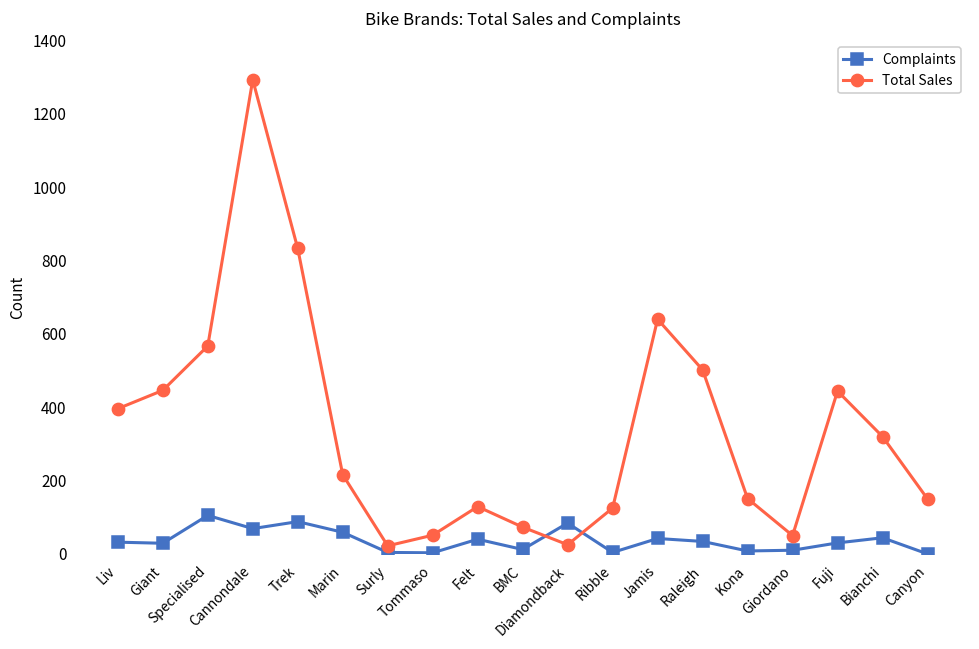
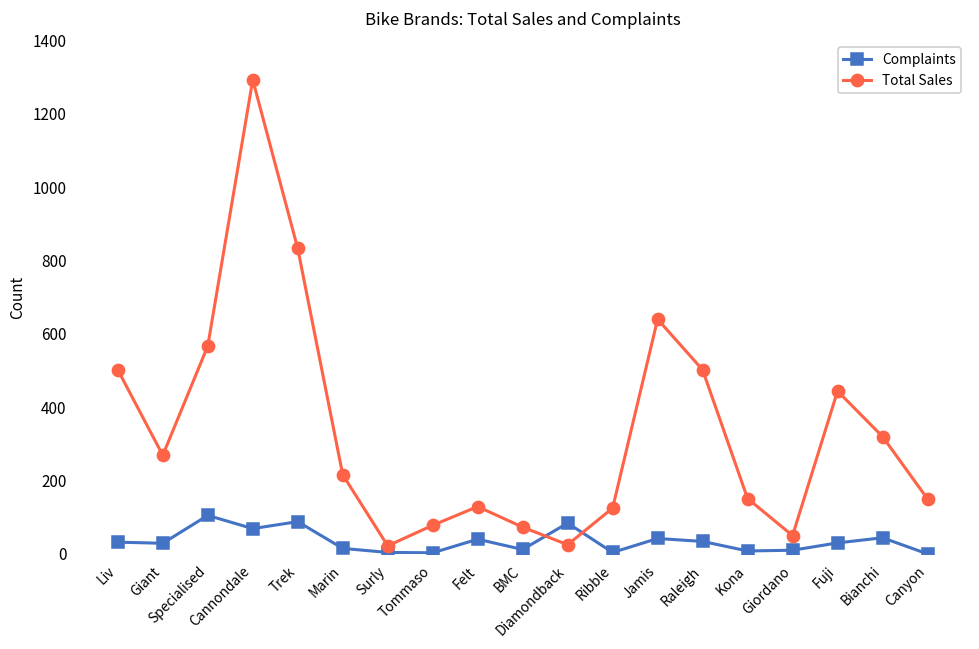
  {
    "Complaints": {
      "Liv": 30,
      "Giant": 30,
      "Specialised": 110,
      "Cannondale": 70,
      "Trek": 90,
-     "Marin": 60,
+     "Marin": 20,
      "Surly": 0,
      "Tommaso": 0,
      "Felt": 40,
      "BMC": 10,
      "Diamondback": 80,
      "Ribble": 0,
      "Jamis": 40,
      "Raleigh": 30,
      "Kona": 10,
      "Giordano": 10,
      "Fuji": 30,
      "Bianchi": 40,
      "Canyon": 0
    },
    "Total Sales": {
-     "Liv": 400,
-     "Giant": 450,
+     "Liv": 500,
+     "Giant": 270,
      "Specialised": 570,
      "Cannondale": 1290,
      "Trek": 830,
      "Marin": 220,
      "Surly": 20,
-     "Tommaso": 50,
+     "Tommaso": 80,
      "Felt": 130,
      "BMC": 70,
      "Diamondback": 30,
      "Ribble": 130,
      "Jamis": 640,
      "Raleigh": 500,
      "Kona": 150,
      "Giordano": 50,
      "Fuji": 440,
      "Bianchi": 320,
      "Canyon": 150
    }
  }
